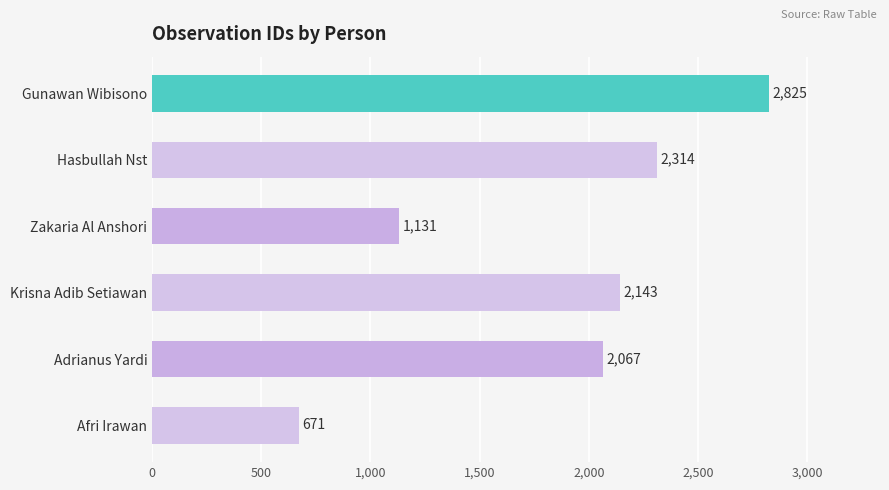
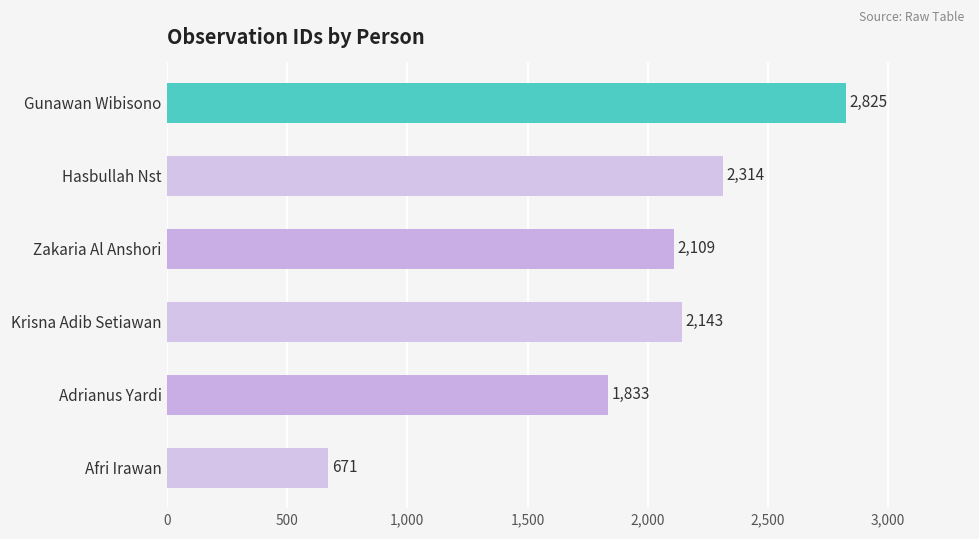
  {
    "Gunawan Wibisono": "2,825",
    "Hasbullah Nst": "2,314",
-   "Zakaria Al Anshori": "1,131",
+   "Zakaria Al Anshori": "2,109",
    "Krisna Adib Setiawan": "2,143",
-   "Adrianus Yardi": "2,067",
+   "Adrianus Yardi": "1,833",
    "Afri Irawan": "671"
  }
